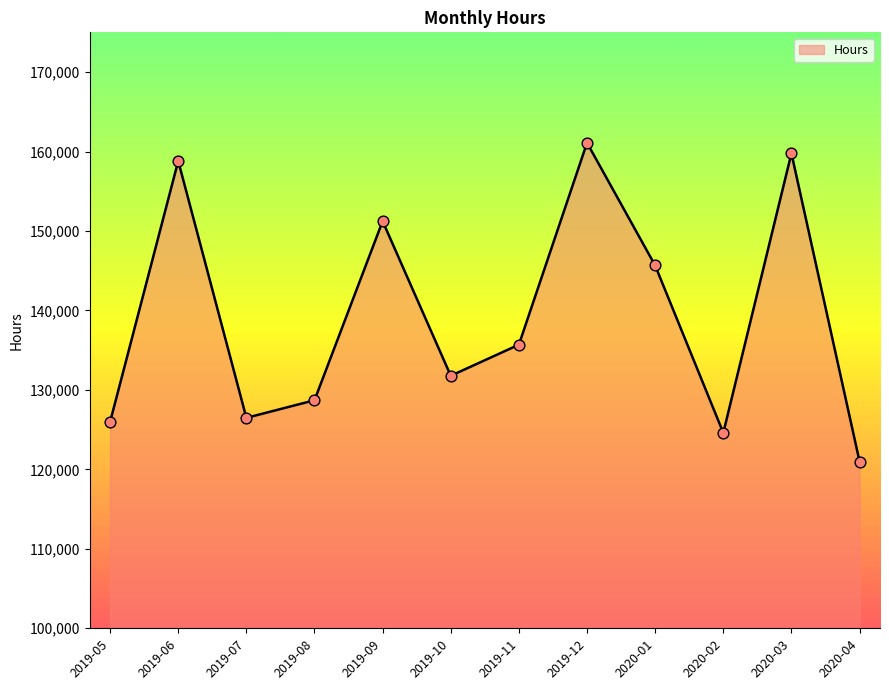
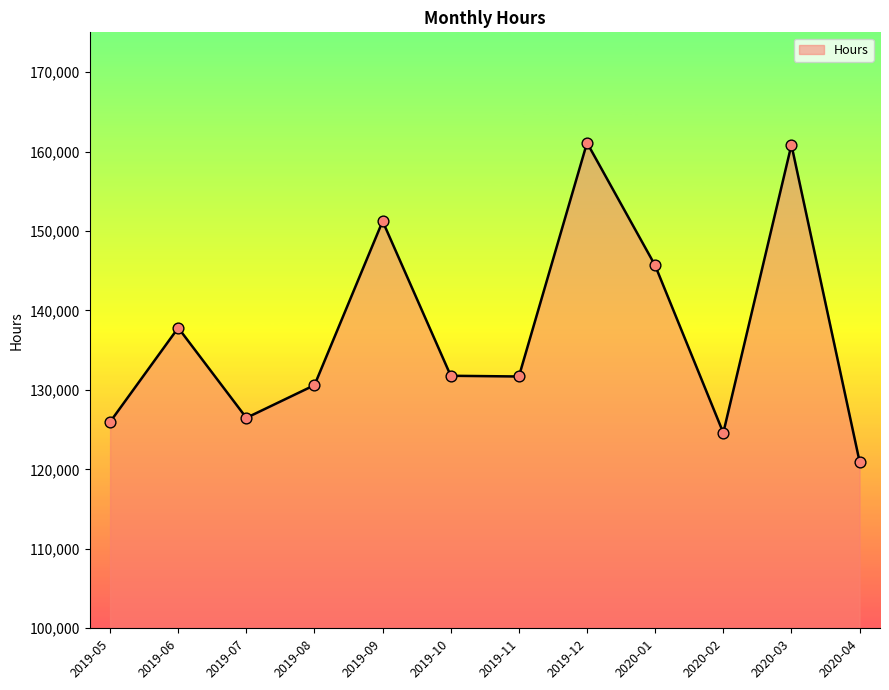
  {
    "2019-05": "126,000",
-   "2019-06": "159,000",
+   "2019-06": "138,000",
    "2019-07": "126,000",
-   "2019-08": "129,000",
+   "2019-08": "131,000",
    "2019-09": "151,000",
    "2019-10": "132,000",
-   "2019-11": "136,000",
+   "2019-11": "132,000",
    "2019-12": "161,000",
    "2020-01": "146,000",
    "2020-02": "125,000",
-   "2020-03": "160,000",
+   "2020-03": "161,000",
    "2020-04": "121,000"
  }
